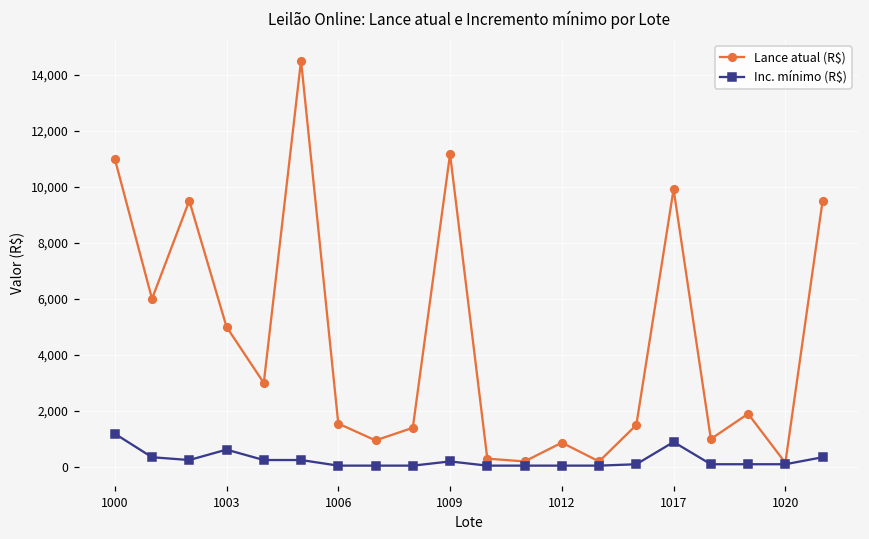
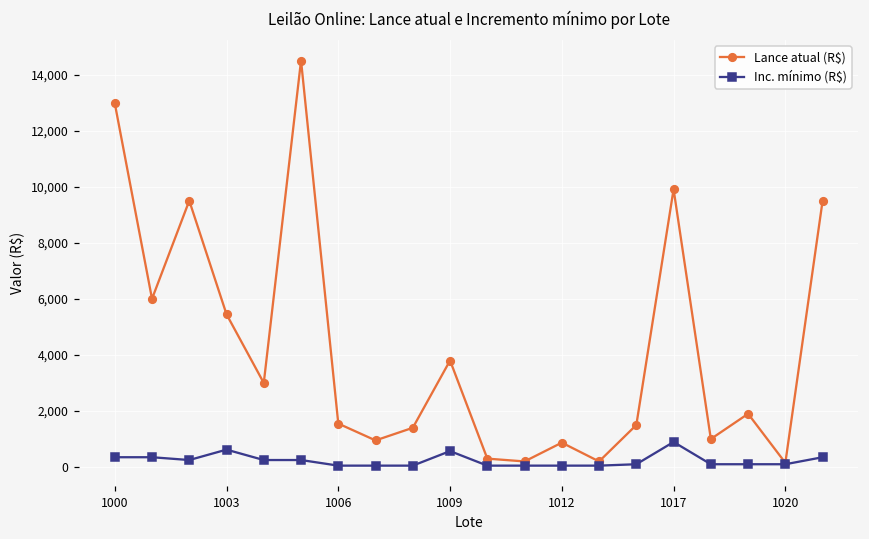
  {
    "Lance atual (R$)": {
-     "1000": "11,000",
-     "1003": "5,000",
+     "1000": "13,000",
+     "1003": "5,400",
      "1006": "1,600",
-     "1009": "11,200",
+     "1009": "3,800",
      "1012": "900",
      "1017": "9,900"
    },
    "Inc. mínimo (R$)": {
-     "1000": "1,200",
+     "1000": "400",
      "1003": "600",
      "1006": "100",
-     "1009": "200",
+     "1009": "600",
      "1012": "100",
      "1017": "900"
    }
  }
